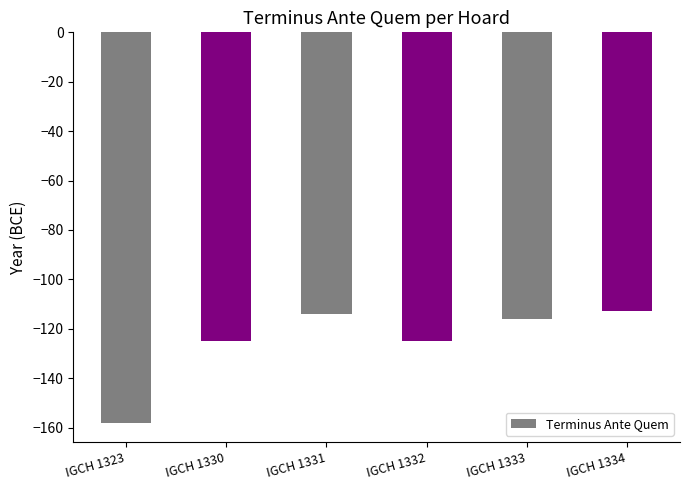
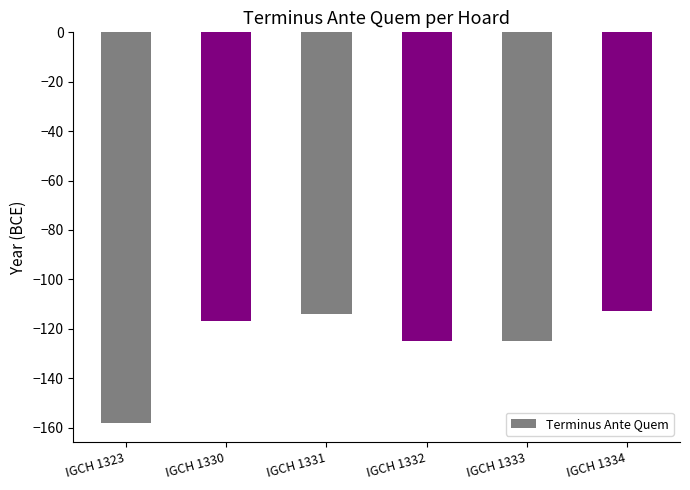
  {
    "IGCH 1323": -158,
-   "IGCH 1330": -125,
+   "IGCH 1330": -117,
    "IGCH 1331": -114,
    "IGCH 1332": -125,
-   "IGCH 1333": -116,
+   "IGCH 1333": -125,
    "IGCH 1334": -113
  }
